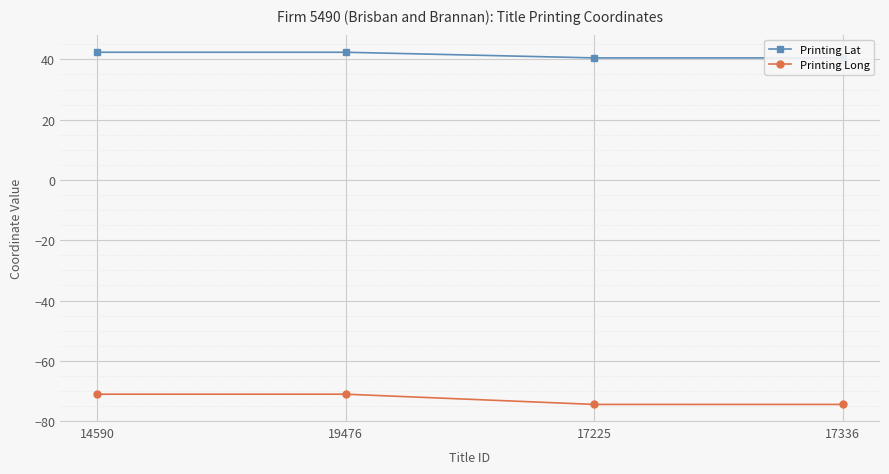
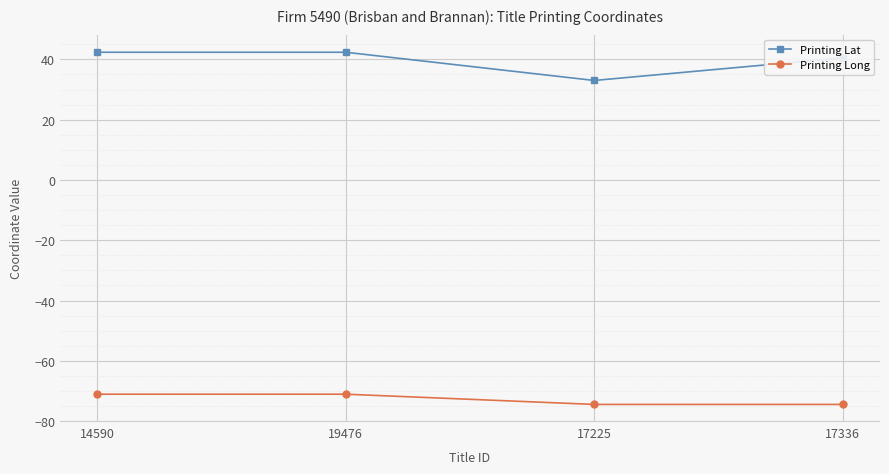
  {
    "Printing Lat": {
      "14590": 42,
      "19476": 42,
-     "17225": 40
+     "17225": 33
    },
    "Printing Long": {
      "14590": -71,
      "19476": -71,
      "17225": -74,
      "17336": -74
    }
  }
